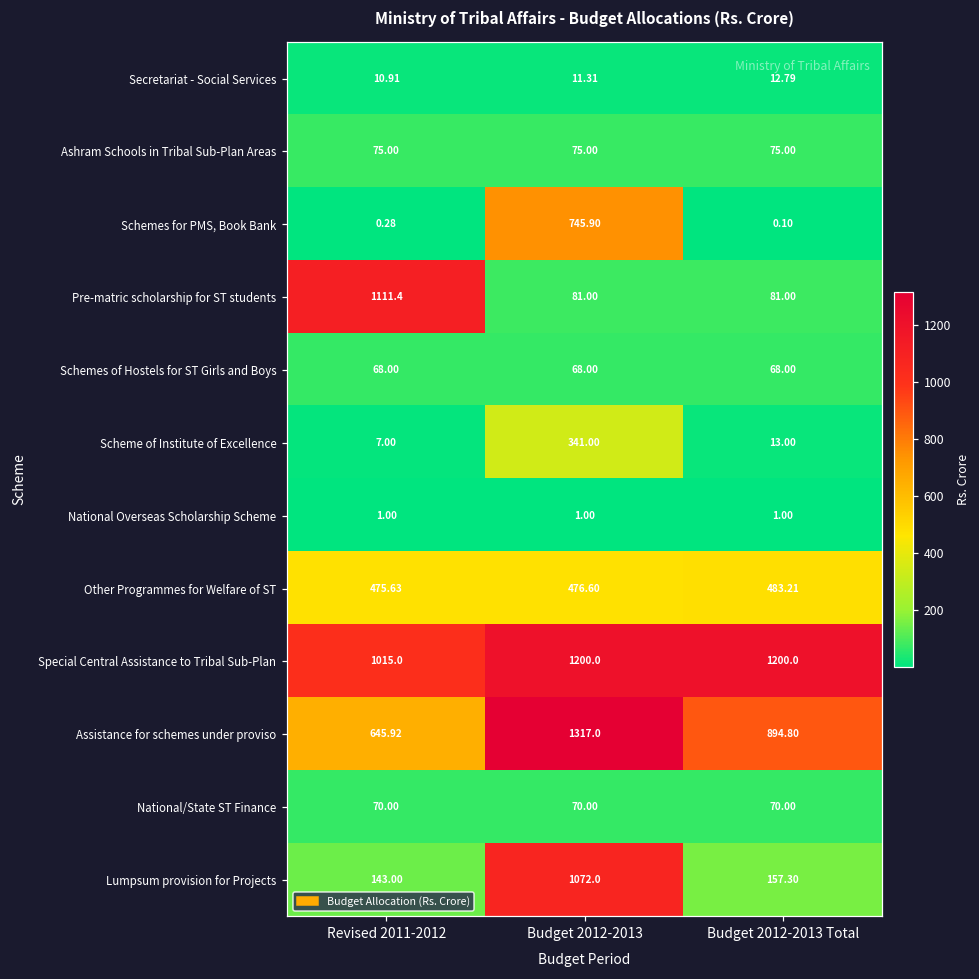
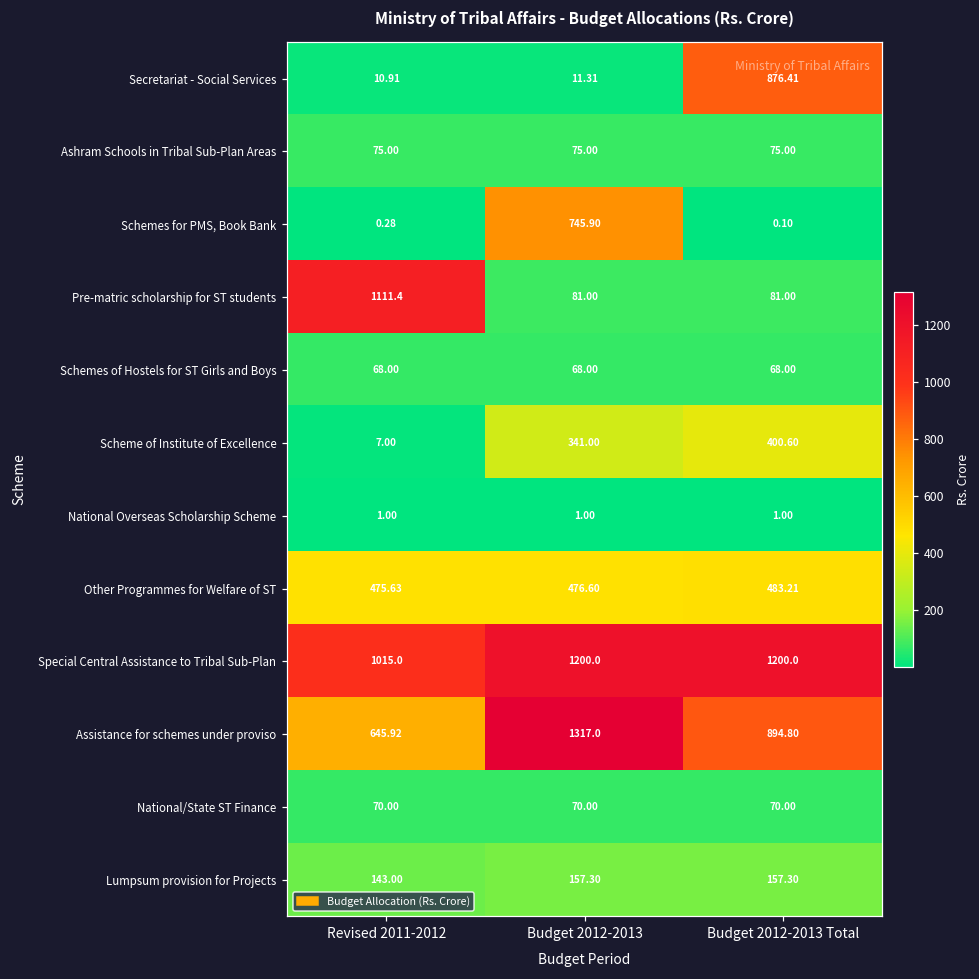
  {
    "Secretariat - Social Services": {
      "Revised 2011-2012": 10.91,
      "Budget 2012-2013": 11.31,
-     "Budget 2012-2013 Total": 12.79
+     "Budget 2012-2013 Total": 876.41
    },
    "Ashram Schools in Tribal Sub-Plan Areas": {
      "Revised 2011-2012": 75.00,
      "Budget 2012-2013": 75.00,
      "Budget 2012-2013 Total": 75.00
    },
    "Schemes for PMS, Book Bank": {
      "Revised 2011-2012": 0.28,
      "Budget 2012-2013": 745.90,
      "Budget 2012-2013 Total": 0.10
    },
    "Pre-matric scholarship for ST students": {
      "Revised 2011-2012": 1111.4,
      "Budget 2012-2013": 81.00,
      "Budget 2012-2013 Total": 81.00
    },
    "Schemes of Hostels for ST Girls and Boys": {
      "Revised 2011-2012": 68.00,
      "Budget 2012-2013": 68.00,
      "Budget 2012-2013 Total": 68.00
    },
    "Scheme of Institute of Excellence": {
      "Revised 2011-2012": 7.00,
      "Budget 2012-2013": 341.00,
-     "Budget 2012-2013 Total": 13.00
+     "Budget 2012-2013 Total": 400.60
    },
    "National Overseas Scholarship Scheme": {
      "Revised 2011-2012": 1.00,
      "Budget 2012-2013": 1.00,
      "Budget 2012-2013 Total": 1.00
    },
    "Other Programmes for Welfare of ST": {
      "Revised 2011-2012": 475.63,
      "Budget 2012-2013": 476.60,
      "Budget 2012-2013 Total": 483.21
    },
    "Special Central Assistance to Tribal Sub-Plan": {
      "Revised 2011-2012": 1015.0,
      "Budget 2012-2013": 1200.0,
      "Budget 2012-2013 Total": 1200.0
    },
    "Assistance for schemes under proviso": {
      "Revised 2011-2012": 645.92,
      "Budget 2012-2013": 1317.0,
      "Budget 2012-2013 Total": 894.80
    },
    "National/State ST Finance": {
      "Revised 2011-2012": 70.00,
      "Budget 2012-2013": 70.00,
      "Budget 2012-2013 Total": 70.00
    },
    "Lumpsum provision for Projects": {
      "Revised 2011-2012": 143.00,
-     "Budget 2012-2013": 1072.0,
+     "Budget 2012-2013": 157.30,
      "Budget 2012-2013 Total": 157.30
    }
  }
